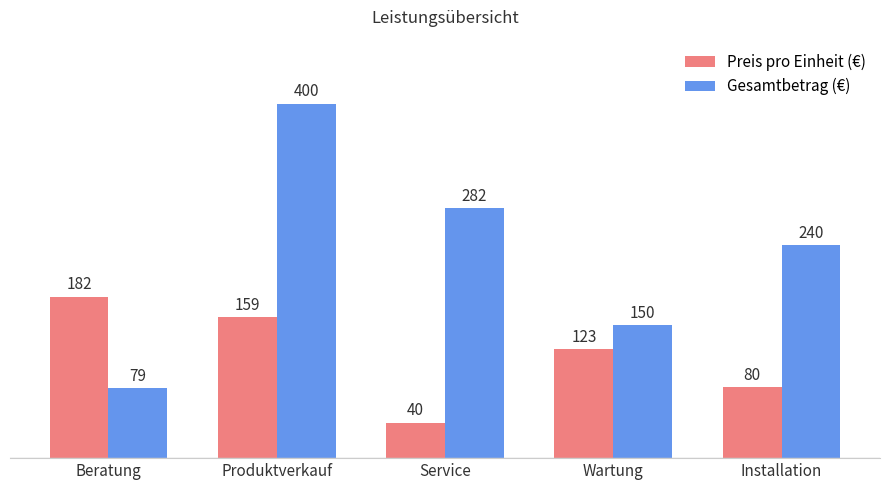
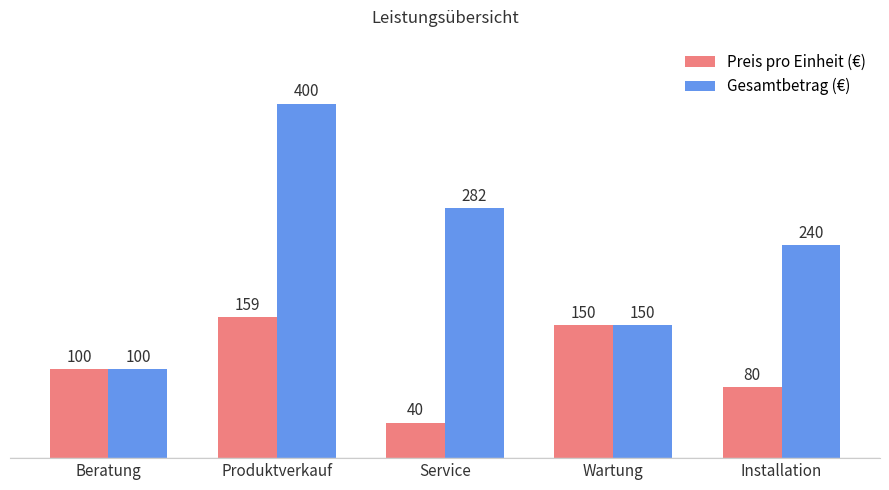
  {
    "Preis pro Einheit (€)": {
-     "Beratung": 182,
+     "Beratung": 100,
      "Produktverkauf": 159,
      "Service": 40,
-     "Wartung": 123,
+     "Wartung": 150,
      "Installation": 80
    },
    "Gesamtbetrag (€)": {
-     "Beratung": 79,
+     "Beratung": 100,
      "Produktverkauf": 400,
      "Service": 282,
      "Wartung": 150,
      "Installation": 240
    }
  }
